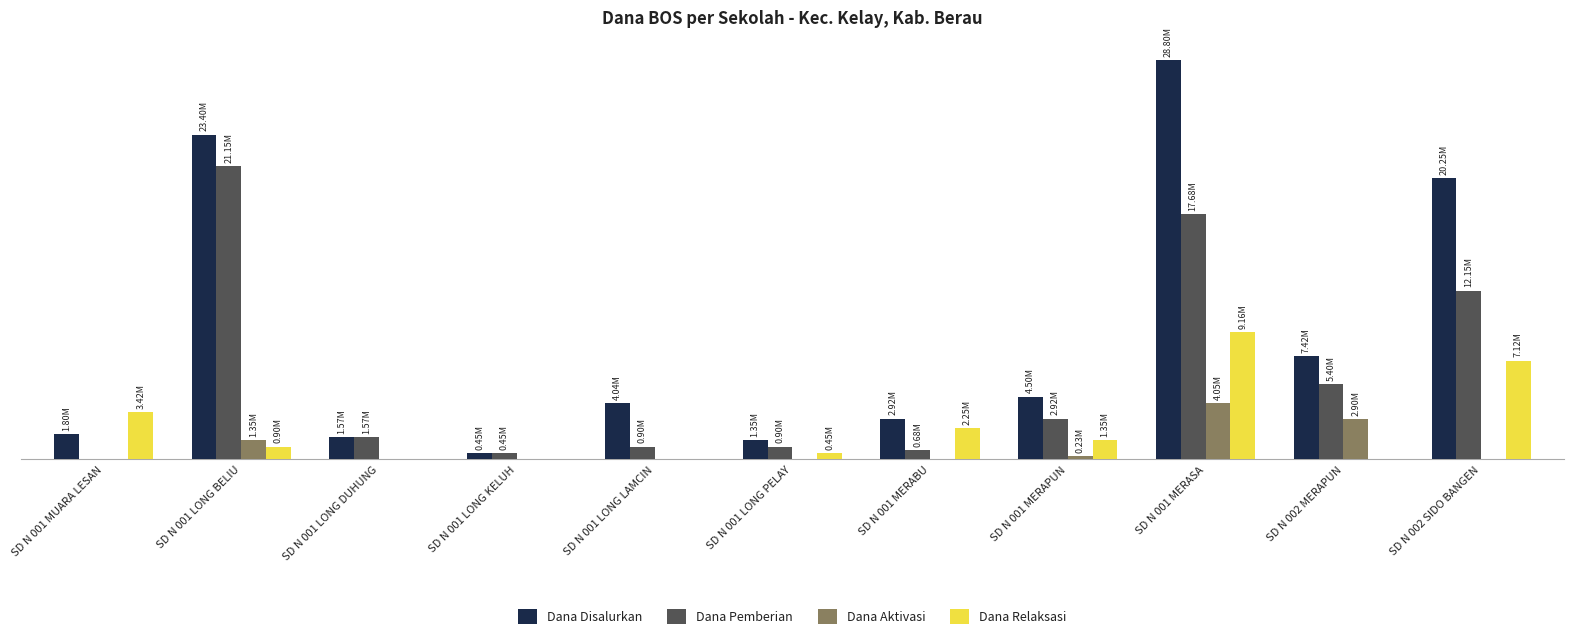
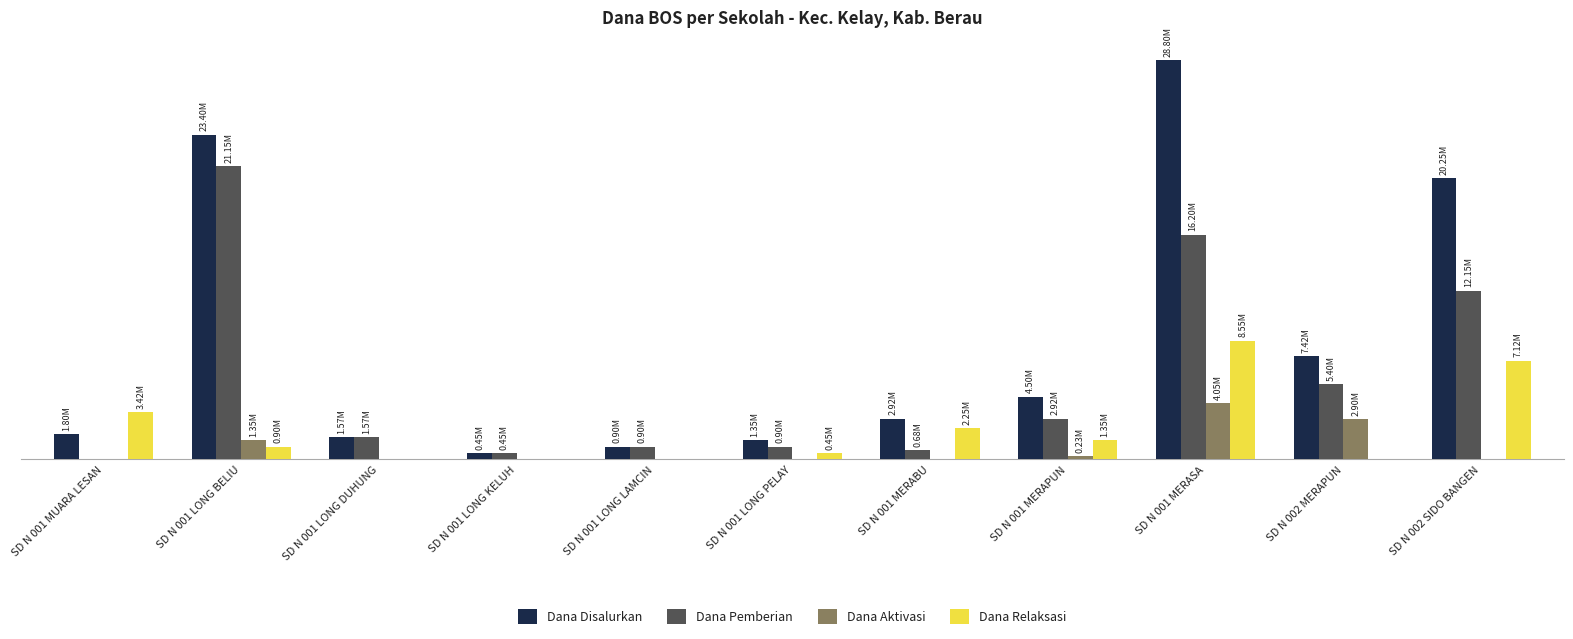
  {
    "Dana Disalurkan": {
      "SD N 001 MUARA LESAN": "1.80M",
      "SD N 001 LONG BELIU": "23.40M",
      "SD N 001 LONG DUHUNG": "1.57M",
      "SD N 001 LONG KELUH": "0.45M",
-     "SD N 001 LONG LAMCIN": "4.04M",
+     "SD N 001 LONG LAMCIN": "0.90M",
      "SD N 001 LONG PELAY": "1.35M",
      "SD N 001 MERABU": "2.92M",
      "SD N 001 MERAPUN": "4.50M",
      "SD N 001 MERASA": "28.80M",
      "SD N 002 MERAPUN": "7.42M",
      "SD N 002 SIDO BANGEN": "20.25M"
    },
    "Dana Pemberian": {
      "SD N 001 LONG BELIU": "21.15M",
      "SD N 001 LONG DUHUNG": "1.57M",
      "SD N 001 LONG KELUH": "0.45M",
      "SD N 001 LONG LAMCIN": "0.90M",
      "SD N 001 LONG PELAY": "0.90M",
      "SD N 001 MERABU": "0.68M",
      "SD N 001 MERAPUN": "2.92M",
-     "SD N 001 MERASA": "17.68M",
+     "SD N 001 MERASA": "16.20M",
      "SD N 002 MERAPUN": "5.40M",
      "SD N 002 SIDO BANGEN": "12.15M"
    },
    "Dana Aktivasi": {
      "SD N 001 LONG BELIU": "1.35M",
      "SD N 001 MERAPUN": "0.23M",
      "SD N 001 MERASA": "4.05M",
      "SD N 002 MERAPUN": "2.90M"
    },
    "Dana Relaksasi": {
      "SD N 001 MUARA LESAN": "3.42M",
      "SD N 001 LONG BELIU": "0.90M",
      "SD N 001 LONG PELAY": "0.45M",
      "SD N 001 MERABU": "2.25M",
      "SD N 001 MERAPUN": "1.35M",
-     "SD N 001 MERASA": "9.16M",
+     "SD N 001 MERASA": "8.55M",
      "SD N 002 SIDO BANGEN": "7.12M"
    }
  }
